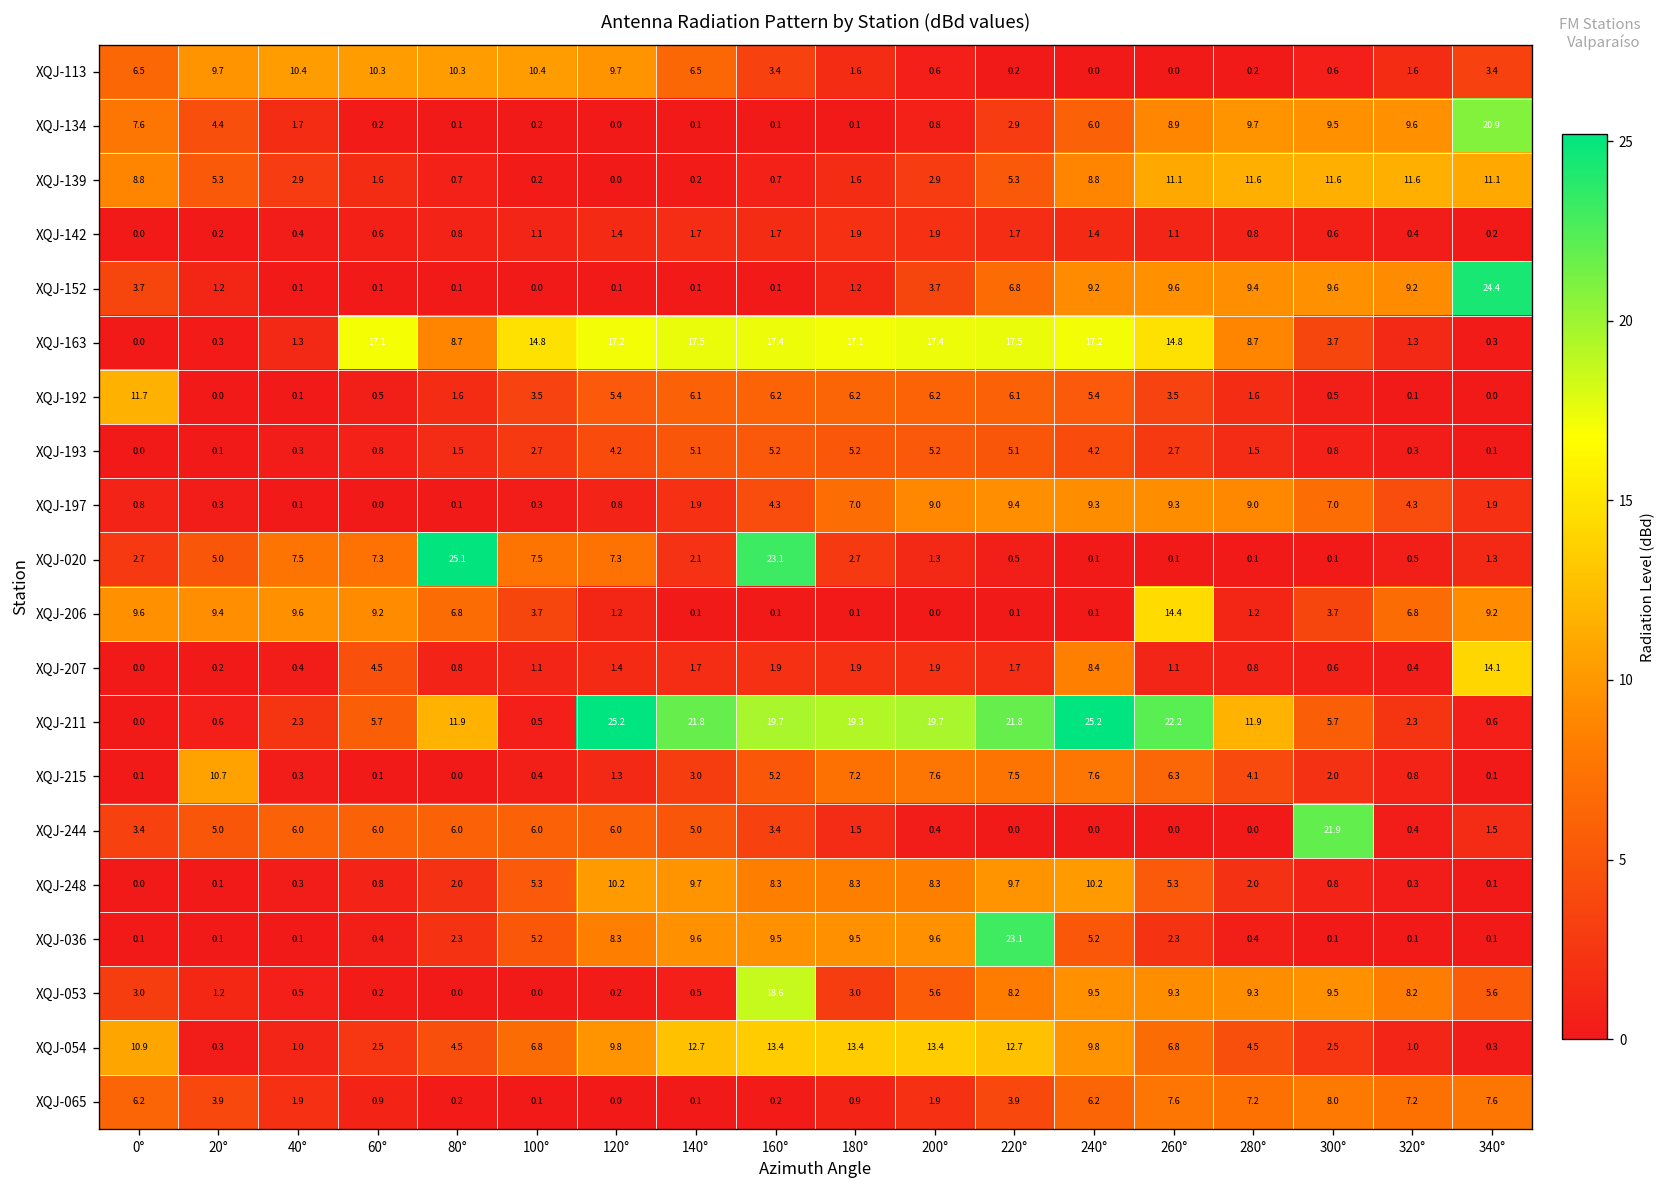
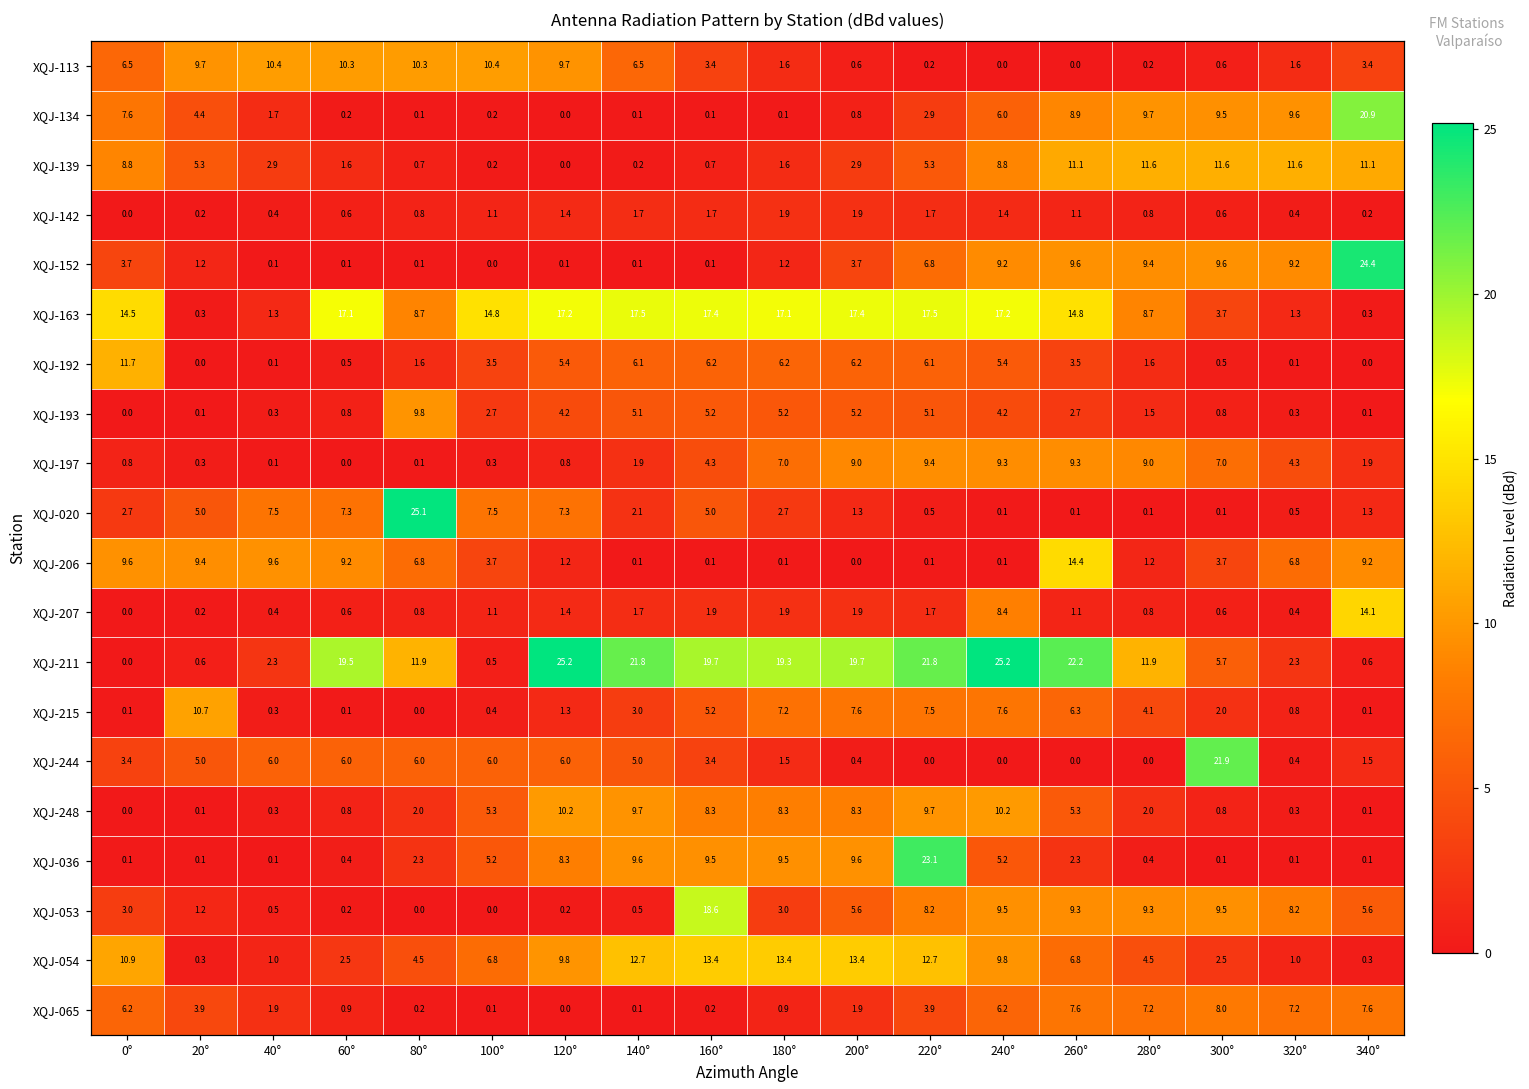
  {
    "XQJ-163": {
-     "0°": 0.0,
+     "0°": 14.5,
      "20°": 0.3,
      "40°": 1.3,
      "60°": 17.1,
      "80°": 8.7,
      "100°": 14.8,
      "120°": 17.2,
      "140°": 17.5,
      "160°": 17.4,
      "180°": 17.1,
      "200°": 17.4,
      "220°": 17.5,
      "240°": 17.2,
      "260°": 14.8,
      "280°": 8.7,
      "300°": 3.7,
      "320°": 1.3,
      "340°": 0.3
    },
    "XQJ-193": {
      "0°": 0.0,
      "20°": 0.1,
      "40°": 0.3,
      "60°": 0.8,
-     "80°": 1.5,
+     "80°": 9.8,
      "100°": 2.7,
      "120°": 4.2,
      "140°": 5.1,
      "160°": 5.2,
      "180°": 5.2,
      "200°": 5.2,
      "220°": 5.1,
      "240°": 4.2,
      "260°": 2.7,
      "280°": 1.5,
      "300°": 0.8,
      "320°": 0.3,
      "340°": 0.1
    },
    "XQJ-020": {
      "0°": 2.7,
      "20°": 5.0,
      "40°": 7.5,
      "60°": 7.3,
      "80°": 25.1,
      "100°": 7.5,
      "120°": 7.3,
      "140°": 2.1,
-     "160°": 23.1,
+     "160°": 5.0,
      "180°": 2.7,
      "200°": 1.3,
      "220°": 0.5,
      "240°": 0.1,
      "260°": 0.1,
      "280°": 0.1,
      "300°": 0.1,
      "320°": 0.5,
      "340°": 1.3
    },
    "XQJ-207": {
      "0°": 0.0,
      "20°": 0.2,
      "40°": 0.4,
-     "60°": 4.5,
+     "60°": 0.6,
      "80°": 0.8,
      "100°": 1.1,
      "120°": 1.4,
      "140°": 1.7,
      "160°": 1.9,
      "180°": 1.9,
      "200°": 1.9,
      "220°": 1.7,
      "240°": 8.4,
      "260°": 1.1,
      "280°": 0.8,
      "300°": 0.6,
      "320°": 0.4,
      "340°": 14.1
    },
    "XQJ-211": {
      "0°": 0.0,
      "20°": 0.6,
      "40°": 2.3,
-     "60°": 5.7,
+     "60°": 19.5,
      "80°": 11.9,
      "100°": 0.5,
      "120°": 25.2,
      "140°": 21.8,
      "160°": 19.7,
      "180°": 19.3,
      "200°": 19.7,
      "220°": 21.8,
      "240°": 25.2,
      "260°": 22.2,
      "280°": 11.9,
      "300°": 5.7,
      "320°": 2.3,
      "340°": 0.6
    }
  }
